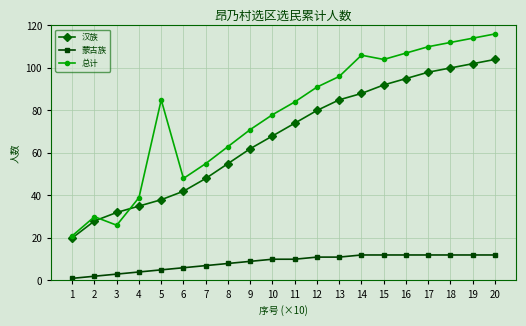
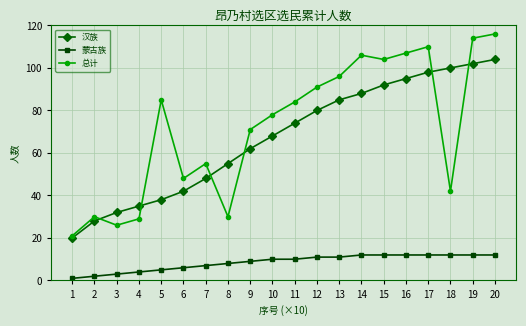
  {
    "总计": {
      "2": 30,
      "3": 26,
-     "4": 39,
+     "4": 29,
      "5": 85,
      "6": 48,
      "7": 55,
-     "8": 63,
+     "8": 30,
      "9": 71,
      "10": 78,
      "11": 84,
      "12": 91,
      "13": 96,
      "14": 106,
      "15": 104,
      "16": 107,
      "17": 110,
-     "18": 112,
+     "18": 42,
      "19": 114,
      "20": 116
    }
  }
